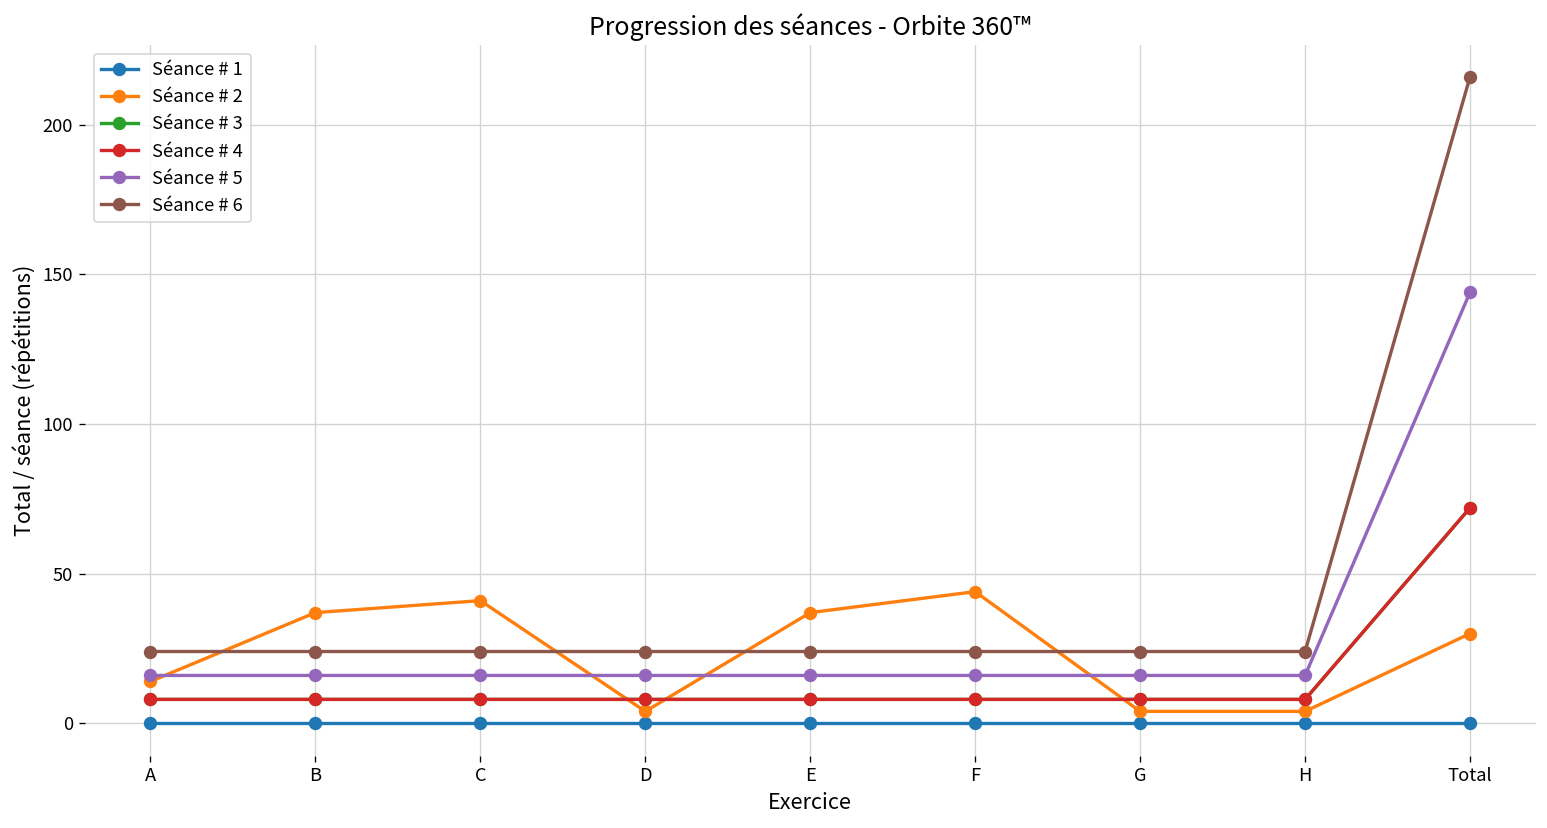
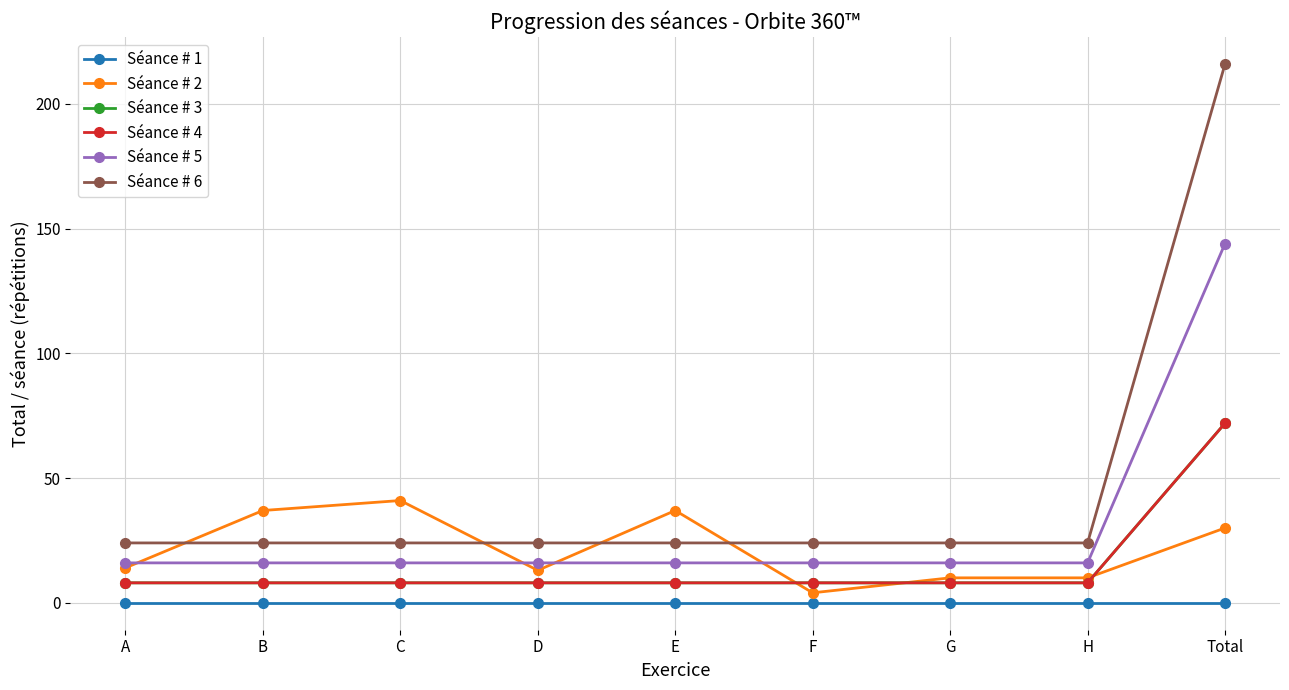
  {
    "Séance # 1": {
      "A": 0,
      "B": 0,
      "C": 0,
      "D": 0,
      "E": 0,
      "F": 0,
      "G": 0,
      "H": 0,
      "Total": 0
    },
    "Séance # 2": {
      "A": 14,
      "B": 37,
      "C": 41,
-     "D": 4,
+     "D": 13,
      "E": 37,
-     "F": 44,
-     "G": 4,
-     "H": 4,
+     "F": 4,
+     "G": 10,
+     "H": 10,
      "Total": 30
    },
    "Séance # 4": {
      "A": 8,
      "B": 8,
      "C": 8,
      "D": 8,
      "E": 8,
      "F": 8,
      "G": 8,
      "H": 8,
      "Total": 72
    },
    "Séance # 5": {
      "A": 16,
      "B": 16,
      "C": 16,
      "D": 16,
      "E": 16,
      "F": 16,
      "G": 16,
      "H": 16,
      "Total": 144
    },
    "Séance # 6": {
      "A": 24,
      "B": 24,
      "C": 24,
      "D": 24,
      "E": 24,
      "F": 24,
      "G": 24,
      "H": 24,
      "Total": 216
    }
  }
